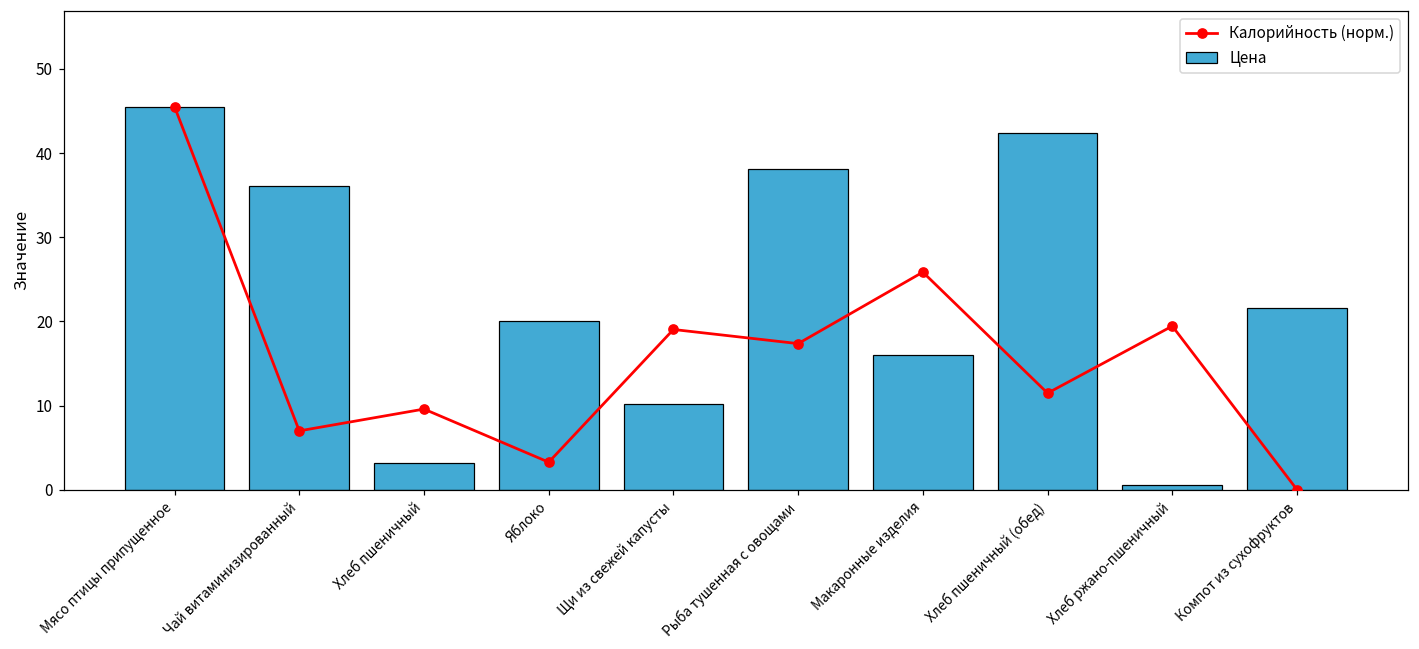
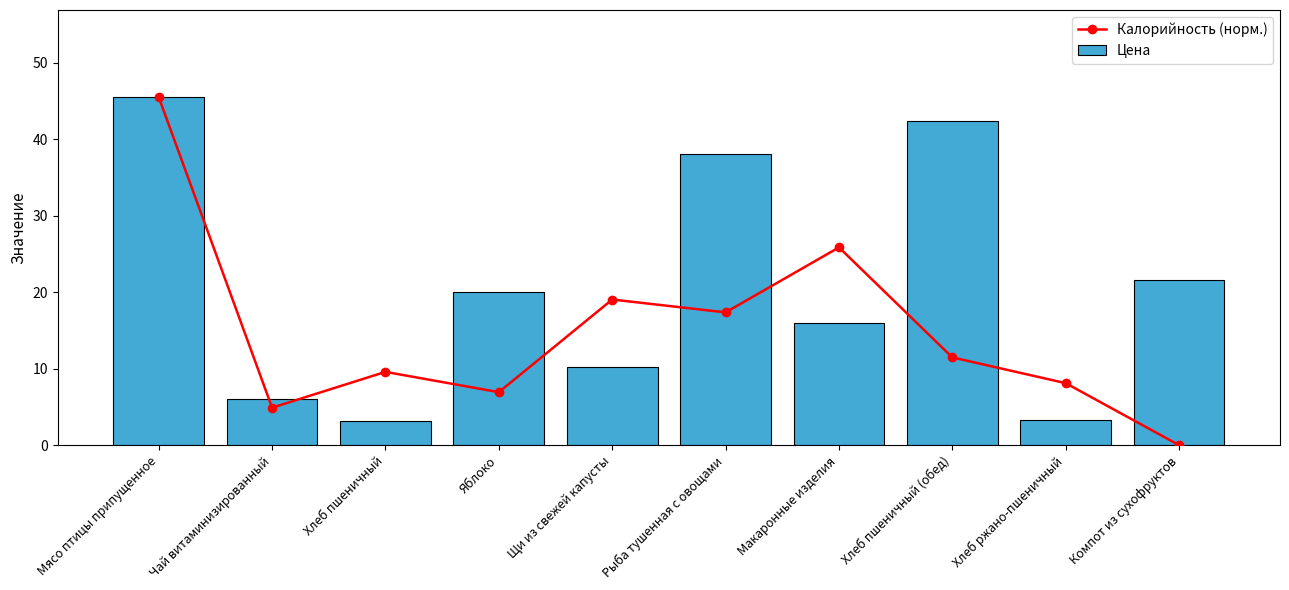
  {
    "Калорийность (норм.)": {
      "Мясо птицы припущенное": 46,
-     "Чай витаминизированный": 7,
+     "Чай витаминизированный": 5,
      "Хлеб пшеничный": 10,
-     "Яблоко": 3,
+     "Яблоко": 7,
      "Щи из свежей капусты": 19,
      "Рыба тушенная с овощами": 17,
      "Макаронные изделия": 26,
      "Хлеб пшеничный (обед)": 11,
-     "Хлеб ржано-пшеничный": 19,
+     "Хлеб ржано-пшеничный": 8,
      "Компот из сухофруктов": 0
    },
    "Цена": {
      "Мясо птицы припущенное": 46,
-     "Чай витаминизированный": 36,
+     "Чай витаминизированный": 6,
      "Хлеб пшеничный": 3,
      "Яблоко": 20,
      "Щи из свежей капусты": 10,
      "Рыба тушенная с овощами": 38,
      "Макаронные изделия": 16,
      "Хлеб пшеничный (обед)": 42,
-     "Хлеб ржано-пшеничный": 1,
+     "Хлеб ржано-пшеничный": 3,
      "Компот из сухофруктов": 22
    }
  }
